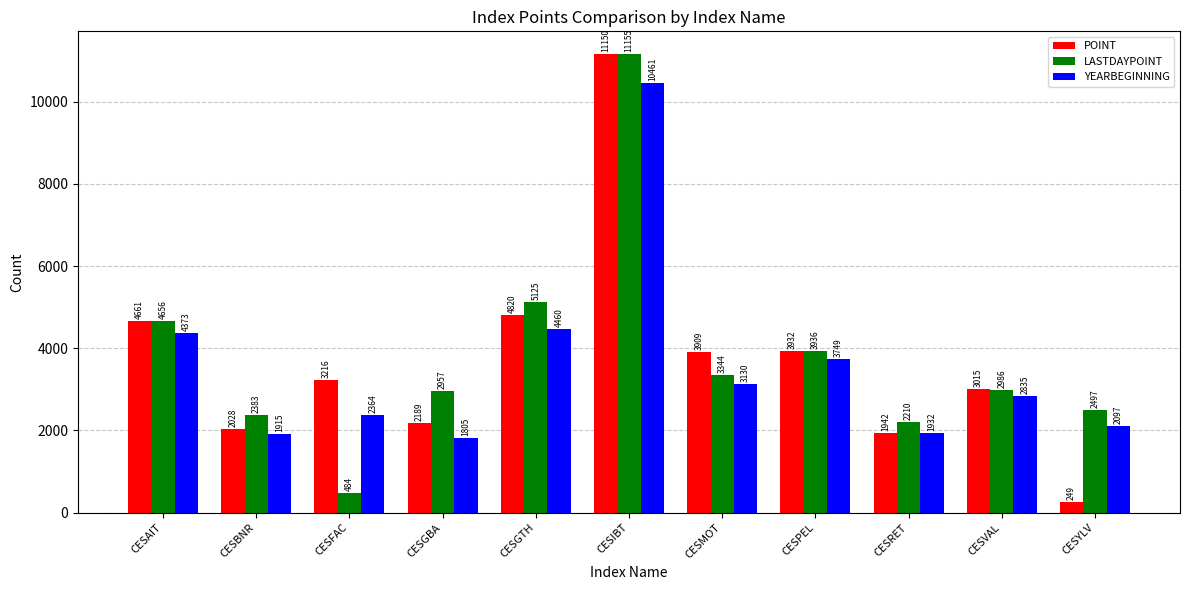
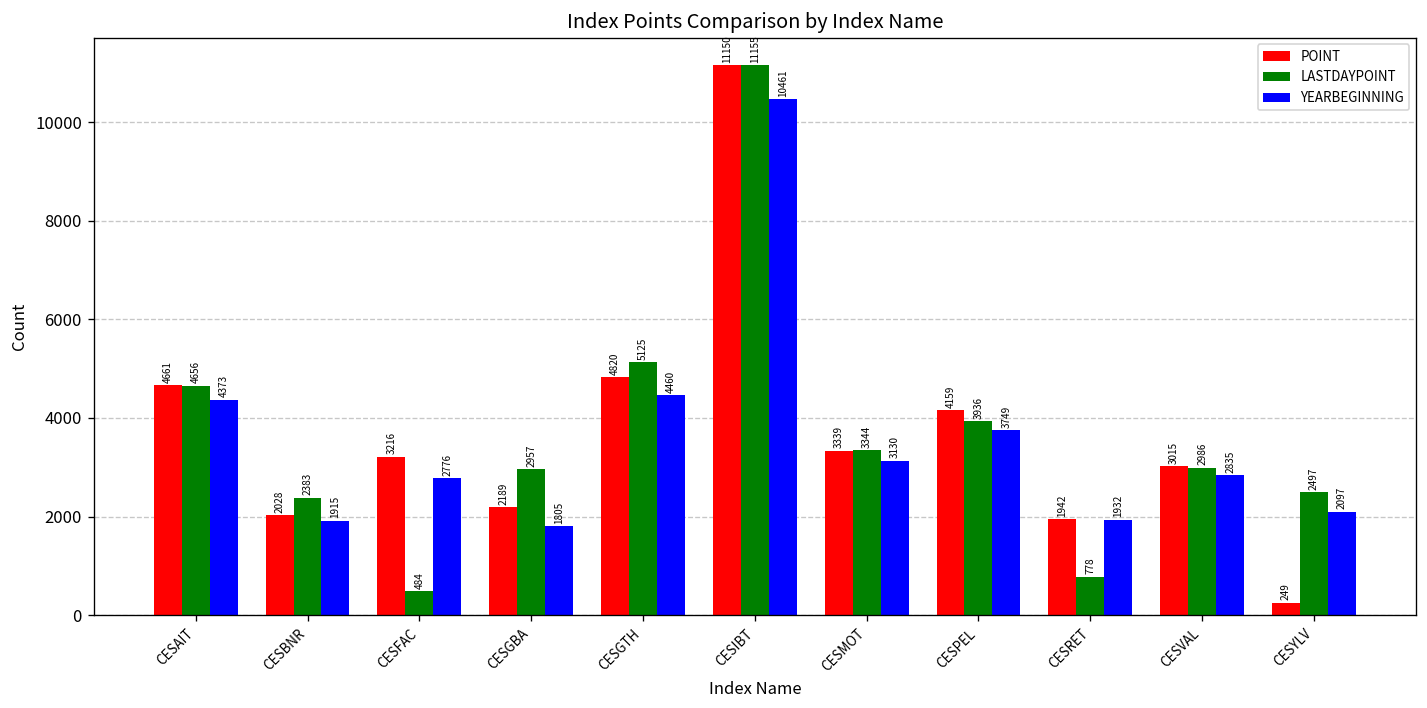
  {
    "POINT": {
      "CESAIT": 4661,
      "CESBNR": 2028,
      "CESFAC": 3216,
      "CESGBA": 2189,
      "CESGTH": 4820,
      "CESIBT": 11150,
-     "CESMOT": 3909,
-     "CESPEL": 3932,
+     "CESMOT": 3339,
+     "CESPEL": 4159,
      "CESRET": 1942,
      "CESVAL": 3015,
      "CESYLV": 249
    },
    "LASTDAYPOINT": {
      "CESAIT": 4656,
      "CESBNR": 2383,
      "CESFAC": 484,
      "CESGBA": 2957,
      "CESGTH": 5125,
      "CESIBT": 11155,
      "CESMOT": 3344,
      "CESPEL": 3936,
-     "CESRET": 2210,
+     "CESRET": 778,
      "CESVAL": 2986,
      "CESYLV": 2497
    },
    "YEARBEGINNING": {
      "CESAIT": 4373,
      "CESBNR": 1915,
-     "CESFAC": 2364,
+     "CESFAC": 2776,
      "CESGBA": 1805,
      "CESGTH": 4460,
      "CESIBT": 10461,
      "CESMOT": 3130,
      "CESPEL": 3749,
      "CESRET": 1932,
      "CESVAL": 2835,
      "CESYLV": 2097
    }
  }
